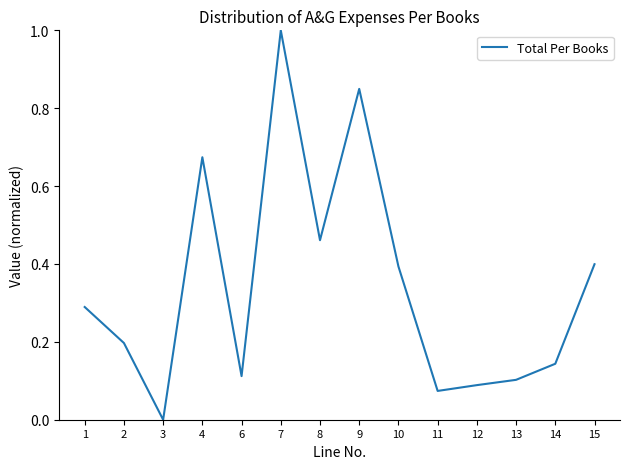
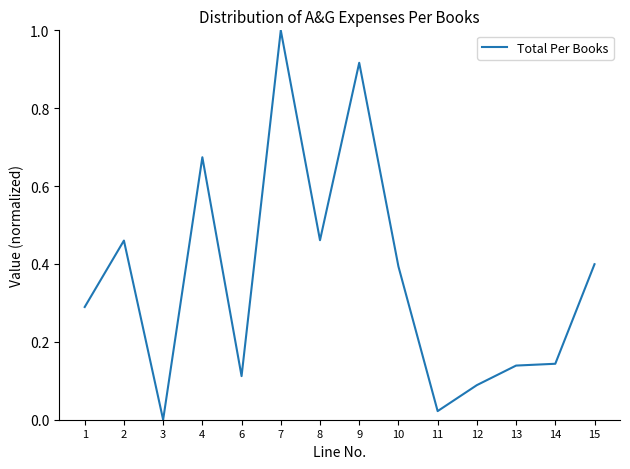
  {
    "1": 0.29,
-   "2": 0.20,
+   "2": 0.46,
    "3": 0.00,
    "4": 0.67,
    "6": 0.11,
    "7": 1.00,
    "8": 0.46,
-   "9": 0.85,
+   "9": 0.92,
    "10": 0.39,
-   "11": 0.07,
+   "11": 0.02,
    "12": 0.09,
-   "13": 0.10,
+   "13": 0.14,
    "14": 0.14,
    "15": 0.40
  }
